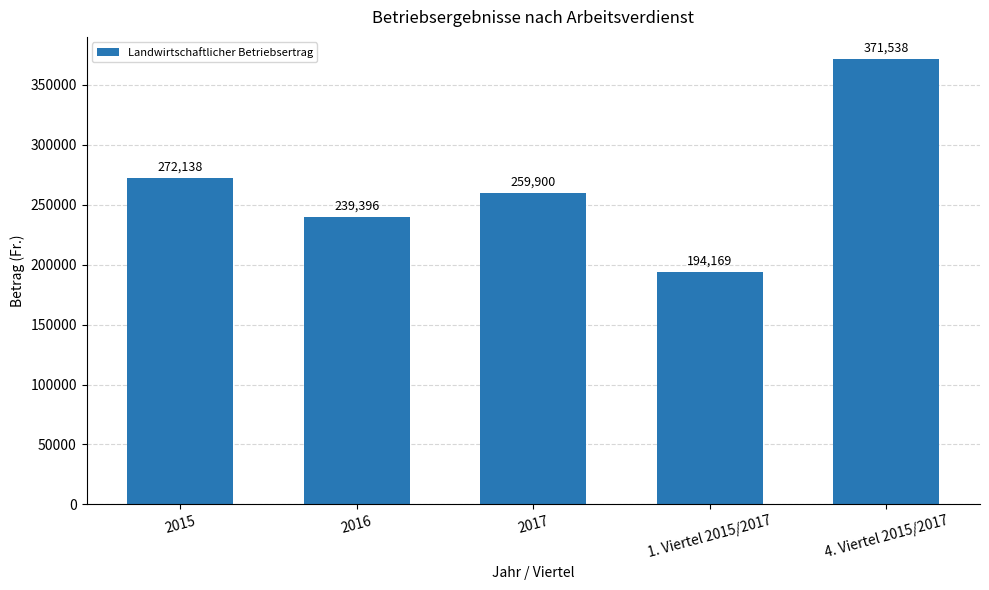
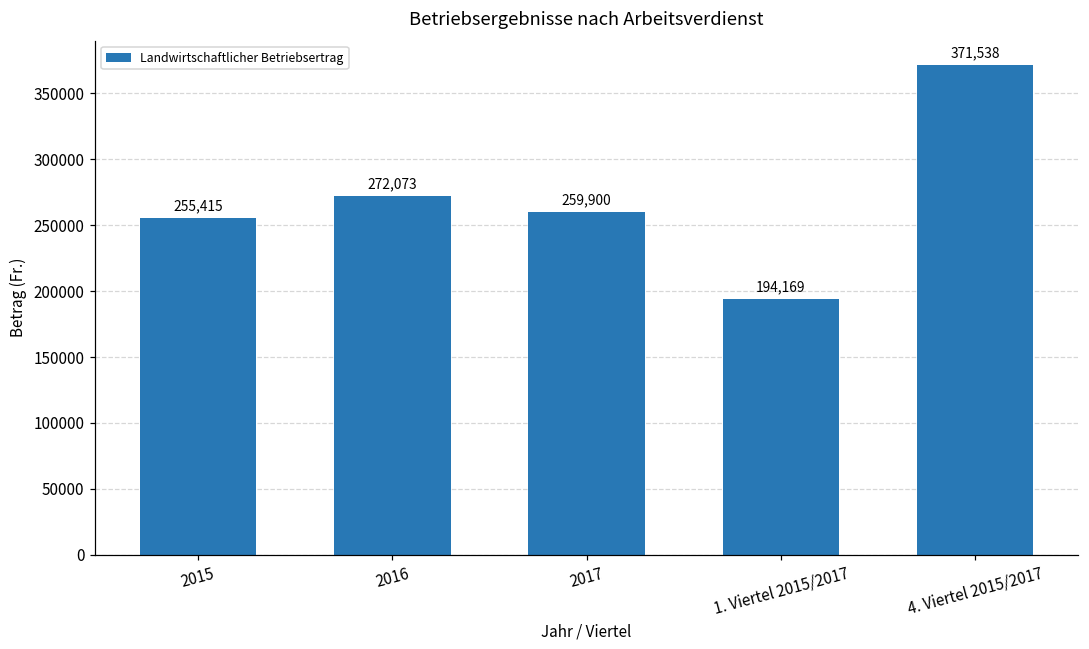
  {
-   "2015": "272,138",
-   "2016": "239,396",
+   "2015": "255,415",
+   "2016": "272,073",
    "2017": "259,900",
    "1. Viertel 2015/2017": "194,169",
    "4. Viertel 2015/2017": "371,538"
  }
